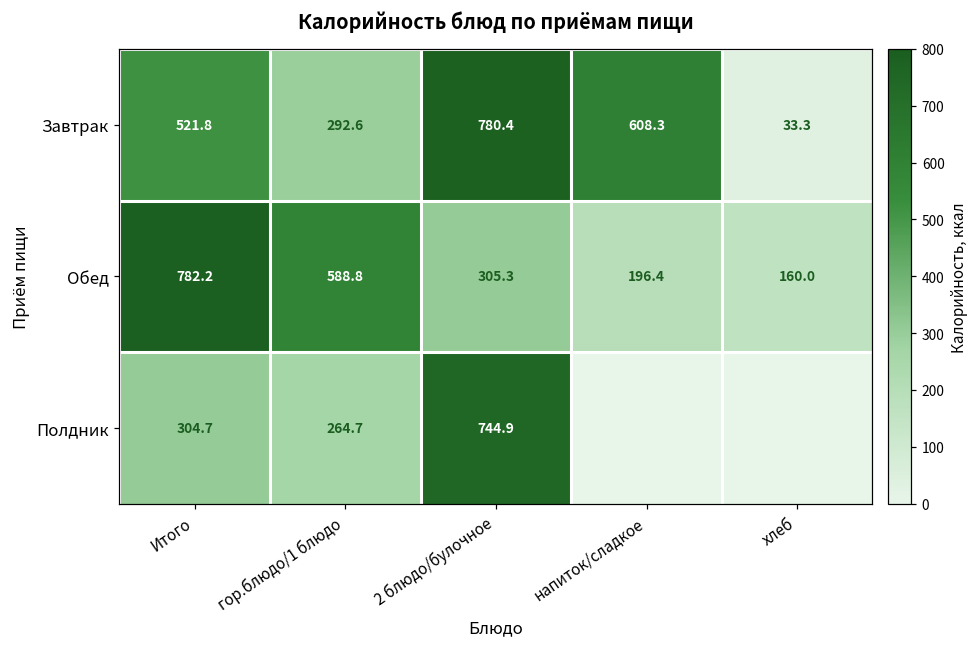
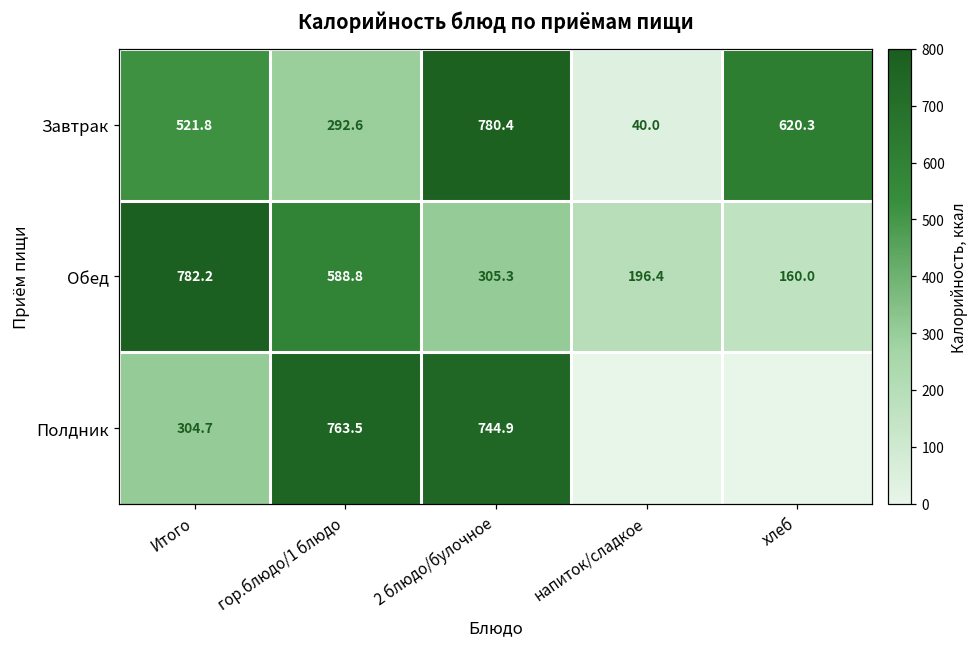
  {
    "Завтрак": {
      "Итого": 521.8,
      "гор.блюдо/1 блюдо": 292.6,
      "2 блюдо/булочное": 780.4,
-     "напиток/сладкое": 608.3,
-     "хлеб": 33.3
+     "напиток/сладкое": 40.0,
+     "хлеб": 620.3
    },
    "Обед": {
      "Итого": 782.2,
      "гор.блюдо/1 блюдо": 588.8,
      "2 блюдо/булочное": 305.3,
      "напиток/сладкое": 196.4,
      "хлеб": 160.0
    },
    "Полдник": {
      "Итого": 304.7,
-     "гор.блюдо/1 блюдо": 264.7,
+     "гор.блюдо/1 блюдо": 763.5,
      "2 блюдо/булочное": 744.9
    }
  }
